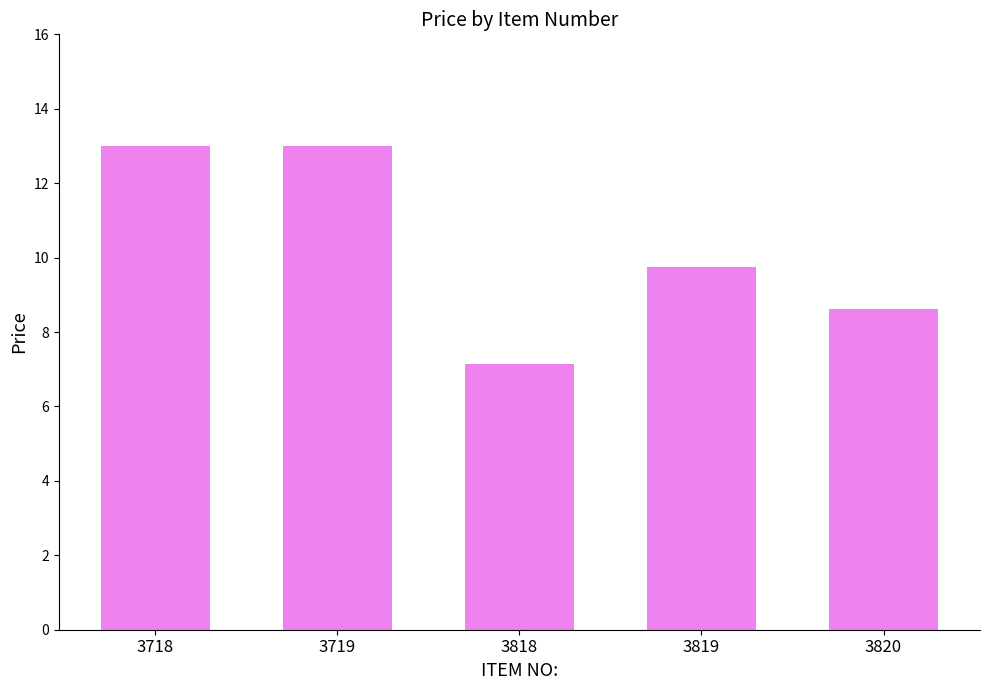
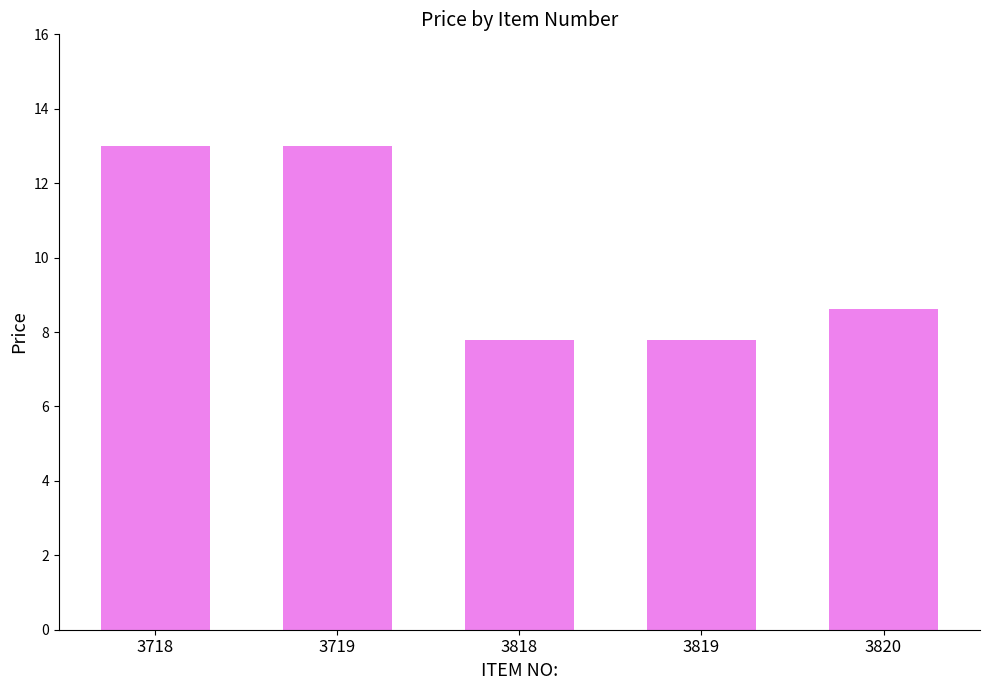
  {
    "3718": 13.0,
    "3719": 13.0,
-   "3818": 7.2,
-   "3819": 9.8,
+   "3818": 7.8,
+   "3819": 7.8,
    "3820": 8.6
  }
